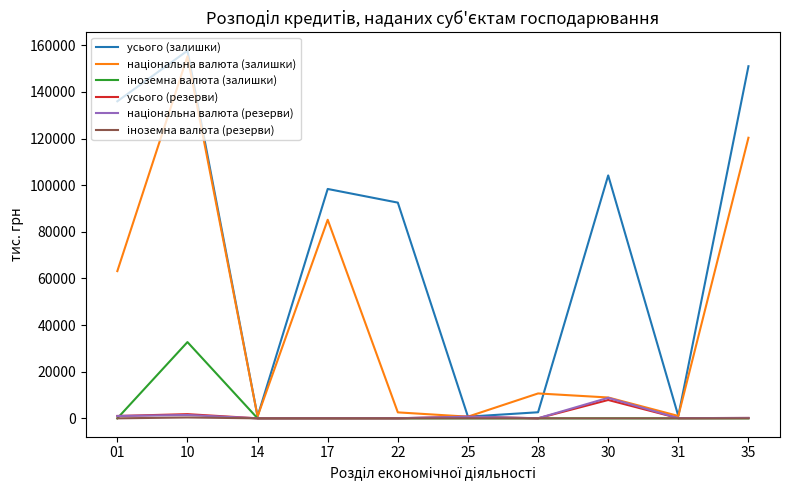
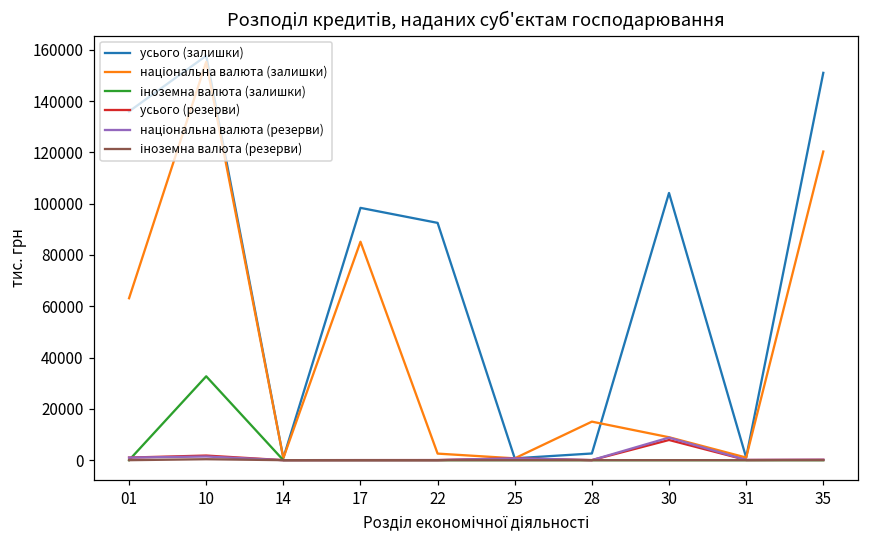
  {
    "усього (залишки)": {
      "17": 98000,
      "22": 93000,
      "28": 3000,
      "30": 104000,
      "35": 151000
    },
    "національна валюта (залишки)": {
      "01": 63000,
      "17": 85000,
      "22": 3000,
-     "28": 11000,
+     "28": 15000,
      "35": 120000
    },
    "іноземна валюта (залишки)": {
      "10": 33000
    }
  }
